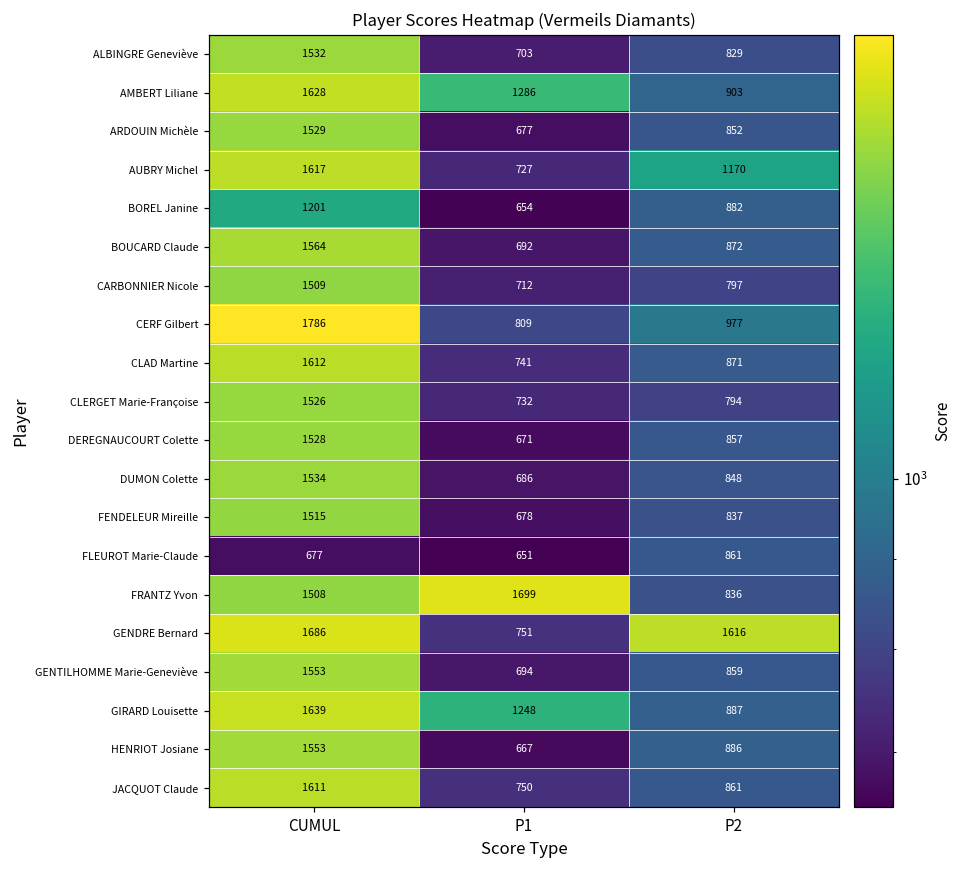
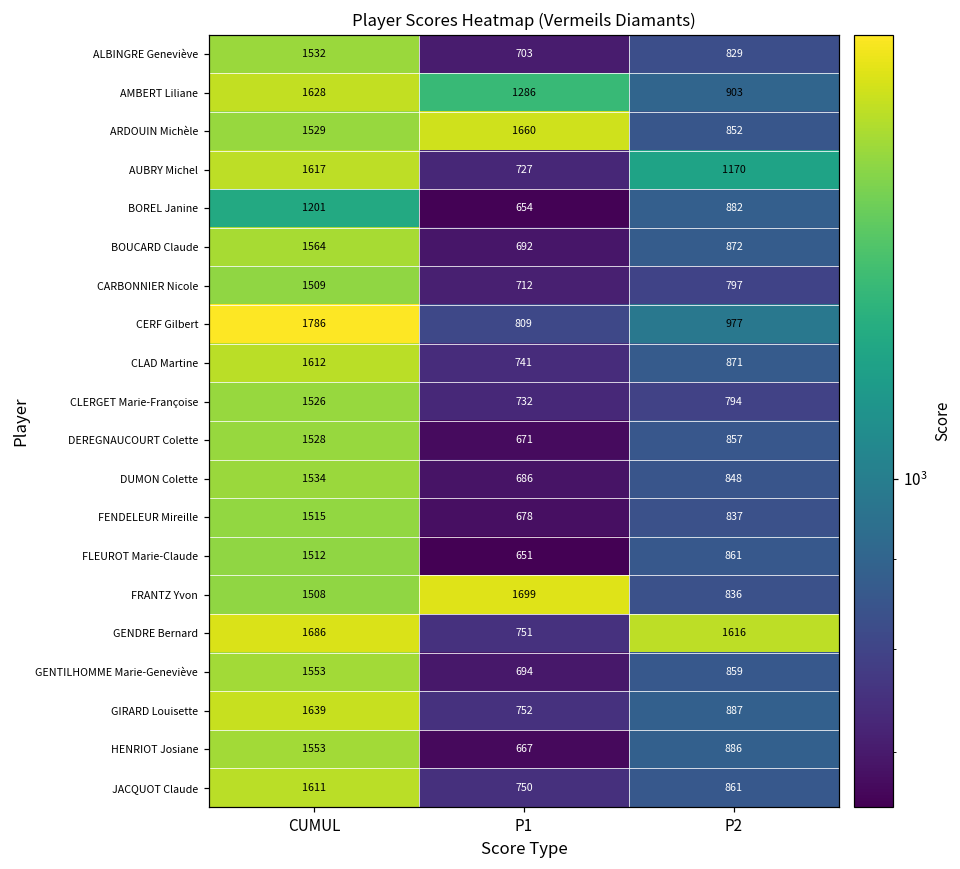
  {
    "ALBINGRE Geneviève": {
      "CUMUL": 1532,
      "P1": 703,
      "P2": 829
    },
    "AMBERT Liliane": {
      "CUMUL": 1628,
      "P1": 1286,
      "P2": 903
    },
    "ARDOUIN Michèle": {
      "CUMUL": 1529,
-     "P1": 677,
+     "P1": 1660,
      "P2": 852
    },
    "AUBRY Michel": {
      "CUMUL": 1617,
      "P1": 727,
      "P2": 1170
    },
    "BOREL Janine": {
      "CUMUL": 1201,
      "P1": 654,
      "P2": 882
    },
    "BOUCARD Claude": {
      "CUMUL": 1564,
      "P1": 692,
      "P2": 872
    },
    "CARBONNIER Nicole": {
      "CUMUL": 1509,
      "P1": 712,
      "P2": 797
    },
    "CERF Gilbert": {
      "CUMUL": 1786,
      "P1": 809,
      "P2": 977
    },
    "CLAD Martine": {
      "CUMUL": 1612,
      "P1": 741,
      "P2": 871
    },
    "CLERGET Marie-Françoise": {
      "CUMUL": 1526,
      "P1": 732,
      "P2": 794
    },
    "DEREGNAUCOURT Colette": {
      "CUMUL": 1528,
      "P1": 671,
      "P2": 857
    },
    "DUMON Colette": {
      "CUMUL": 1534,
      "P1": 686,
      "P2": 848
    },
    "FENDELEUR Mireille": {
      "CUMUL": 1515,
      "P1": 678,
      "P2": 837
    },
    "FLEUROT Marie-Claude": {
-     "CUMUL": 677,
+     "CUMUL": 1512,
      "P1": 651,
      "P2": 861
    },
    "FRANTZ Yvon": {
      "CUMUL": 1508,
      "P1": 1699,
      "P2": 836
    },
    "GENDRE Bernard": {
      "CUMUL": 1686,
      "P1": 751,
      "P2": 1616
    },
    "GENTILHOMME Marie-Geneviève": {
      "CUMUL": 1553,
      "P1": 694,
      "P2": 859
    },
    "GIRARD Louisette": {
      "CUMUL": 1639,
-     "P1": 1248,
+     "P1": 752,
      "P2": 887
    },
    "HENRIOT Josiane": {
      "CUMUL": 1553,
      "P1": 667,
      "P2": 886
    },
    "JACQUOT Claude": {
      "CUMUL": 1611,
      "P1": 750,
      "P2": 861
    }
  }
